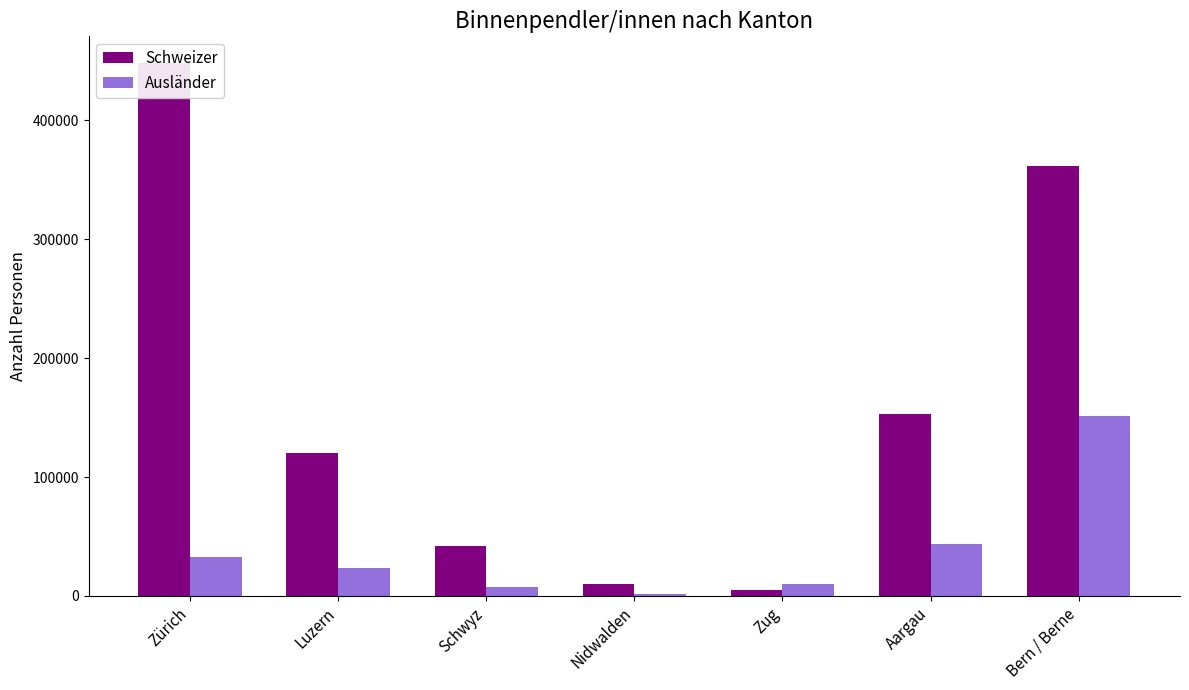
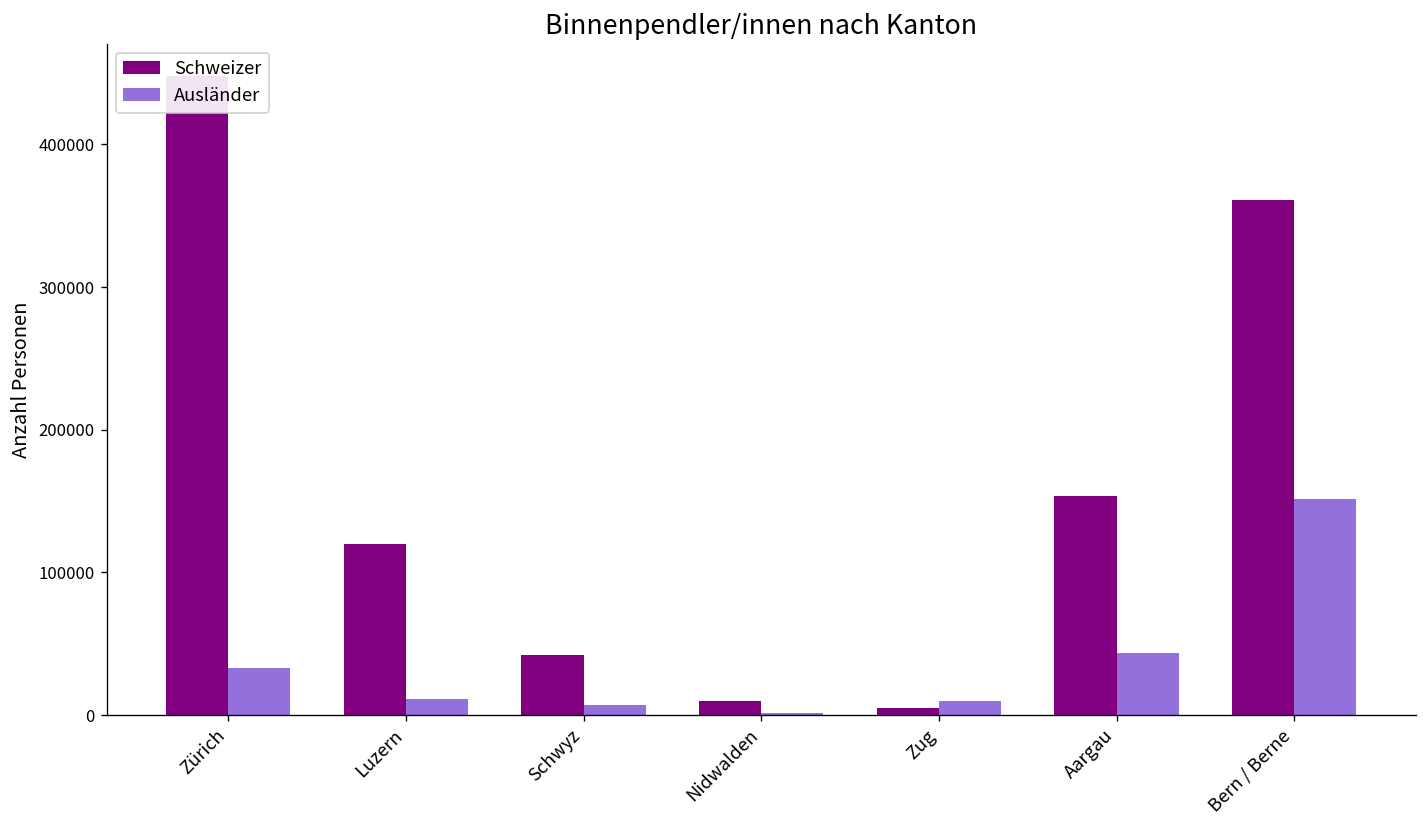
  {
    "Schweizer": {
      "Luzern": 120000,
      "Schwyz": 42000,
      "Nidwalden": 10000,
      "Zug": 5000,
      "Aargau": 153000,
      "Bern / Berne": 361000
    },
    "Ausländer": {
      "Zürich": 33000,
-     "Luzern": 23000,
+     "Luzern": 12000,
      "Schwyz": 7000,
      "Zug": 10000,
      "Aargau": 43000,
      "Bern / Berne": 151000
    }
  }
